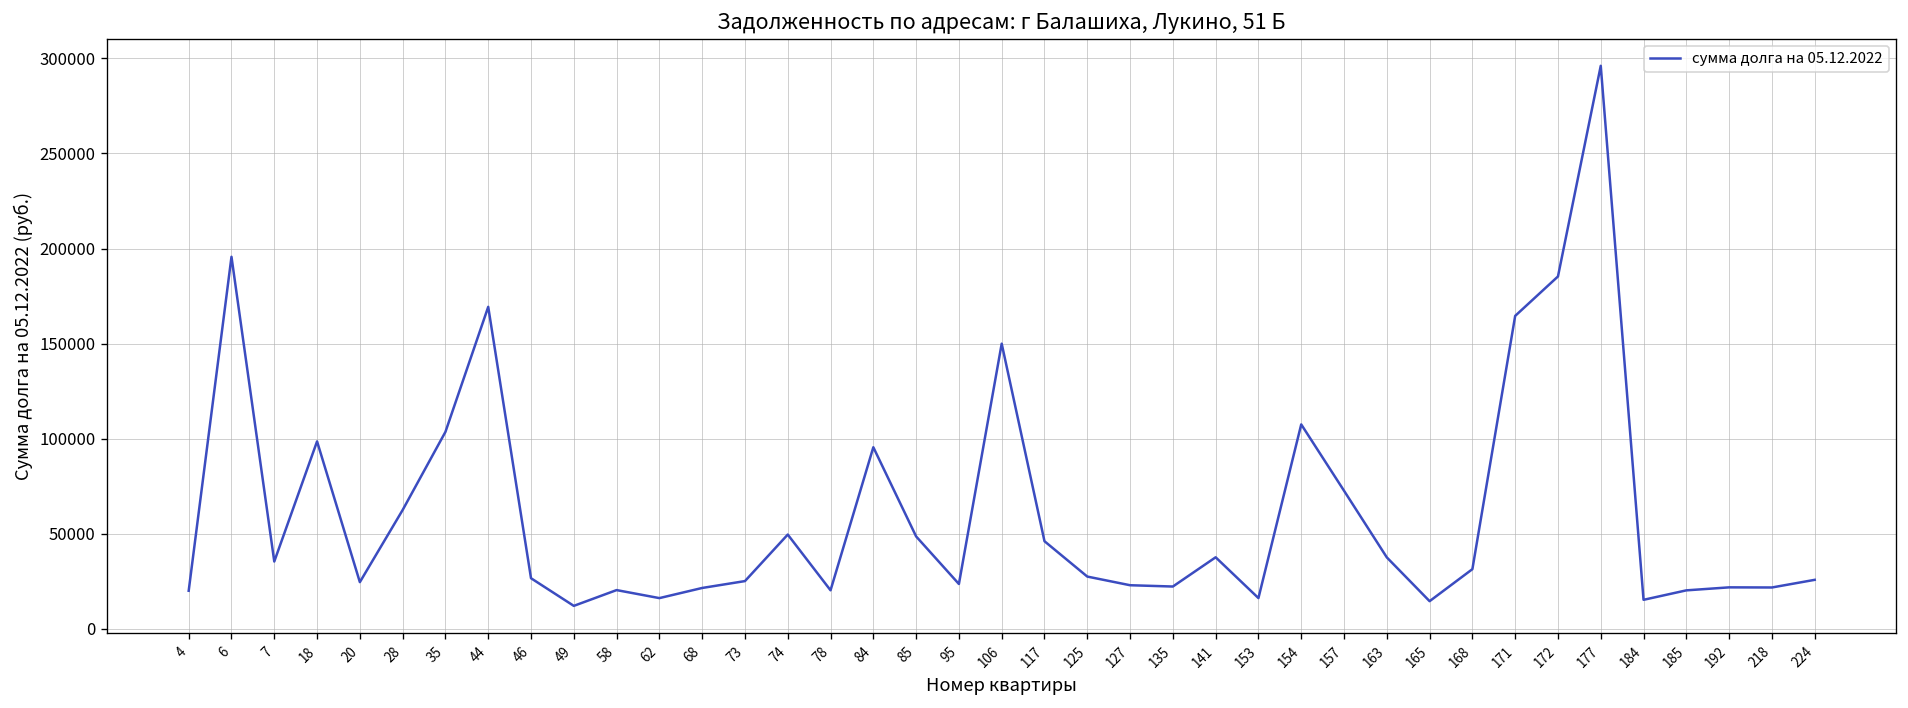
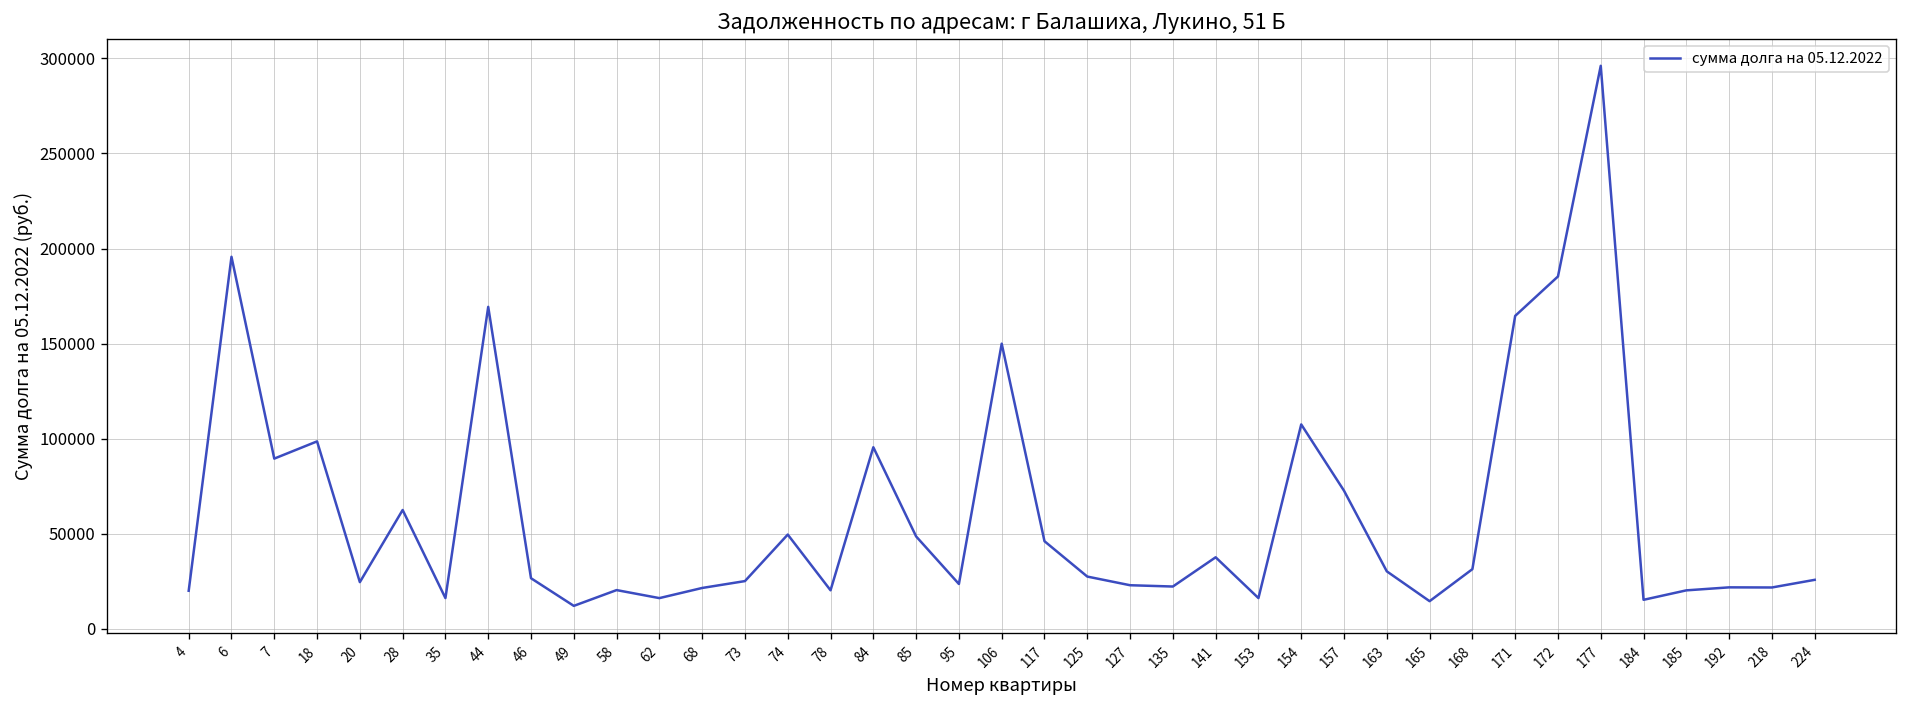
  {
    "4": 20000,
    "6": 196000,
-   "7": 35000,
+   "7": 90000,
    "18": 99000,
    "20": 25000,
    "28": 63000,
-   "35": 104000,
+   "35": 16000,
    "44": 169000,
    "46": 27000,
    "49": 12000,
    "58": 20000,
    "62": 16000,
    "68": 22000,
    "73": 25000,
    "74": 50000,
    "78": 20000,
    "84": 96000,
    "85": 49000,
    "95": 24000,
    "106": 150000,
    "117": 46000,
    "125": 28000,
    "127": 23000,
    "135": 22000,
    "141": 38000,
    "153": 16000,
    "154": 108000,
    "157": 73000,
-   "163": 38000,
+   "163": 30000,
    "165": 15000,
    "168": 31000,
    "171": 165000,
    "172": 185000,
    "177": 296000,
    "184": 15000,
    "185": 20000,
    "192": 22000,
    "218": 22000,
    "224": 26000
  }
